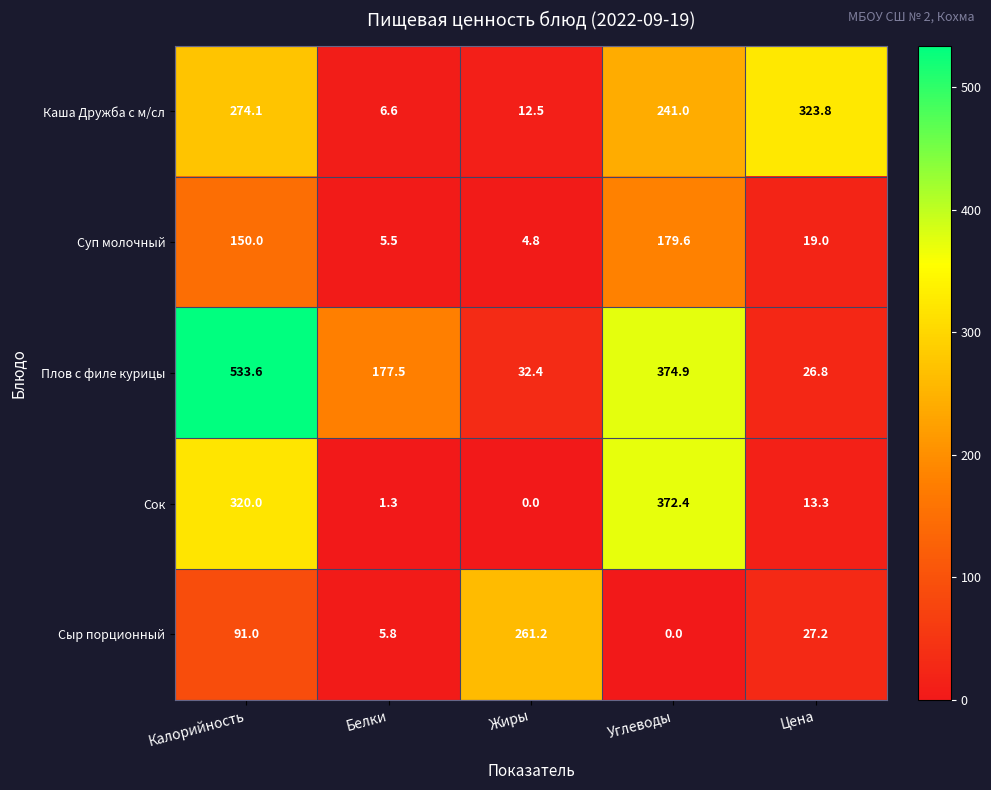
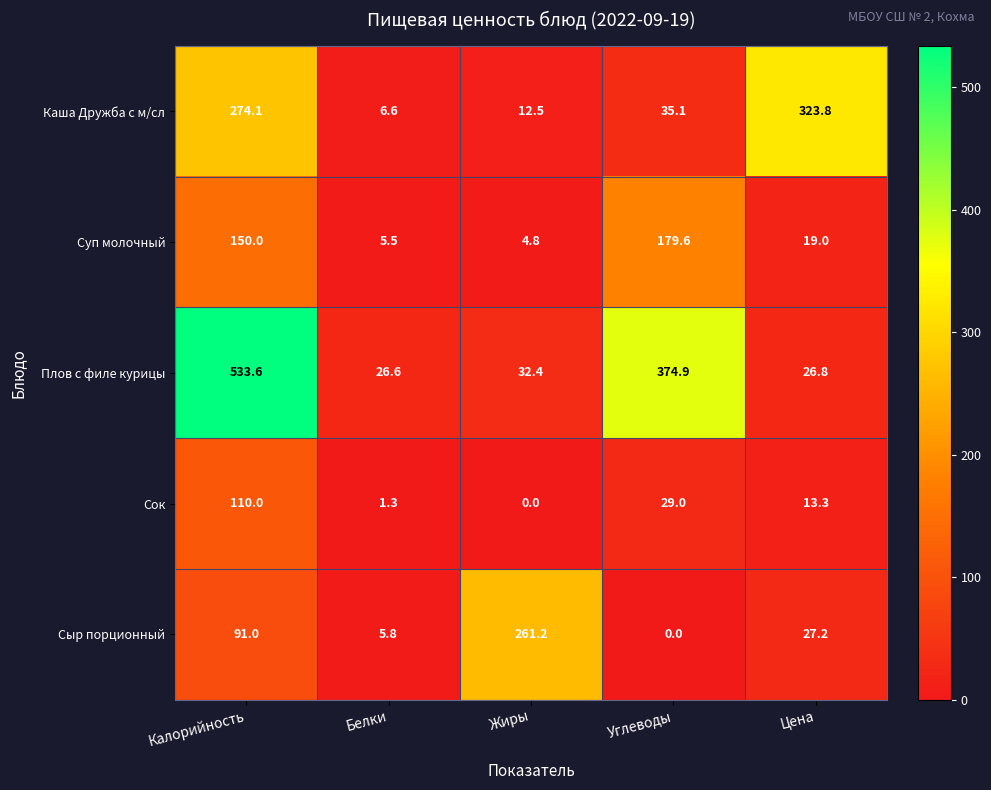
  {
    "Каша Дружба с м/сл": {
      "Калорийность": 274.1,
      "Белки": 6.6,
      "Жиры": 12.5,
-     "Углеводы": 241.0,
+     "Углеводы": 35.1,
      "Цена": 323.8
    },
    "Суп молочный": {
      "Калорийность": 150.0,
      "Белки": 5.5,
      "Жиры": 4.8,
      "Углеводы": 179.6,
      "Цена": 19.0
    },
    "Плов с филе курицы": {
      "Калорийность": 533.6,
-     "Белки": 177.5,
+     "Белки": 26.6,
      "Жиры": 32.4,
      "Углеводы": 374.9,
      "Цена": 26.8
    },
    "Сок": {
-     "Калорийность": 320.0,
+     "Калорийность": 110.0,
      "Белки": 1.3,
      "Жиры": 0.0,
-     "Углеводы": 372.4,
+     "Углеводы": 29.0,
      "Цена": 13.3
    },
    "Сыр порционный": {
      "Калорийность": 91.0,
      "Белки": 5.8,
      "Жиры": 261.2,
      "Углеводы": 0.0,
      "Цена": 27.2
    }
  }
